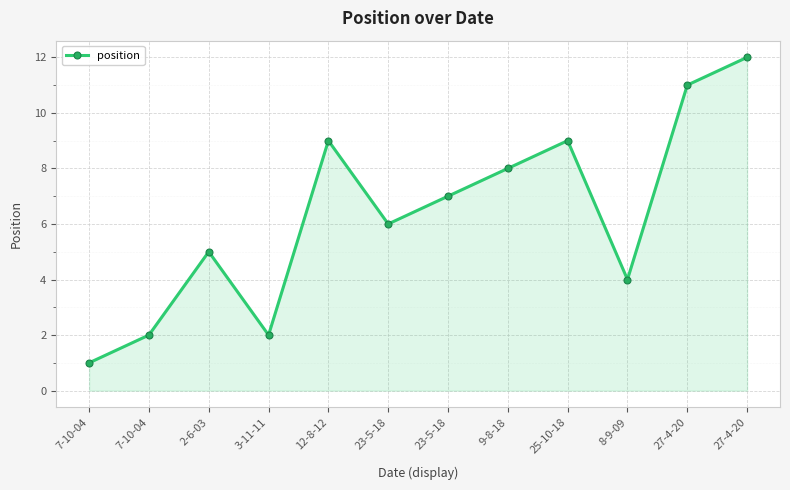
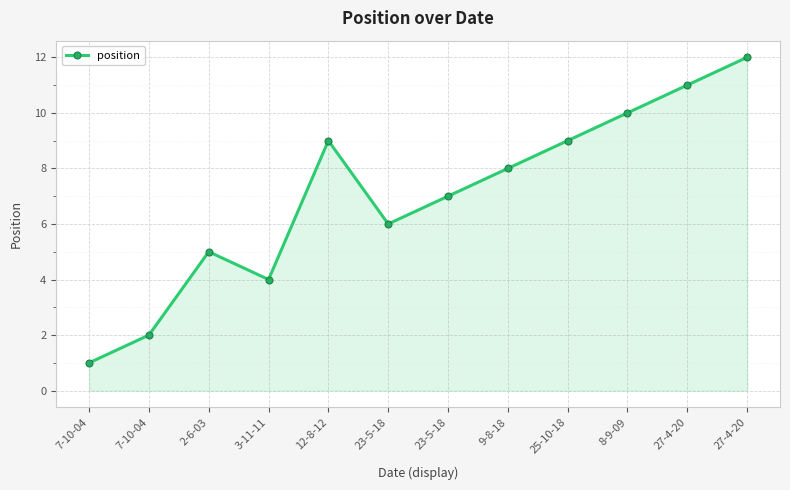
  {
    "2-6-03": 5,
-   "3-11-11": 2,
+   "3-11-11": 4,
    "12-8-12": 9,
    "9-8-18": 8,
    "25-10-18": 9,
-   "8-9-09": 4
+   "8-9-09": 10
  }
